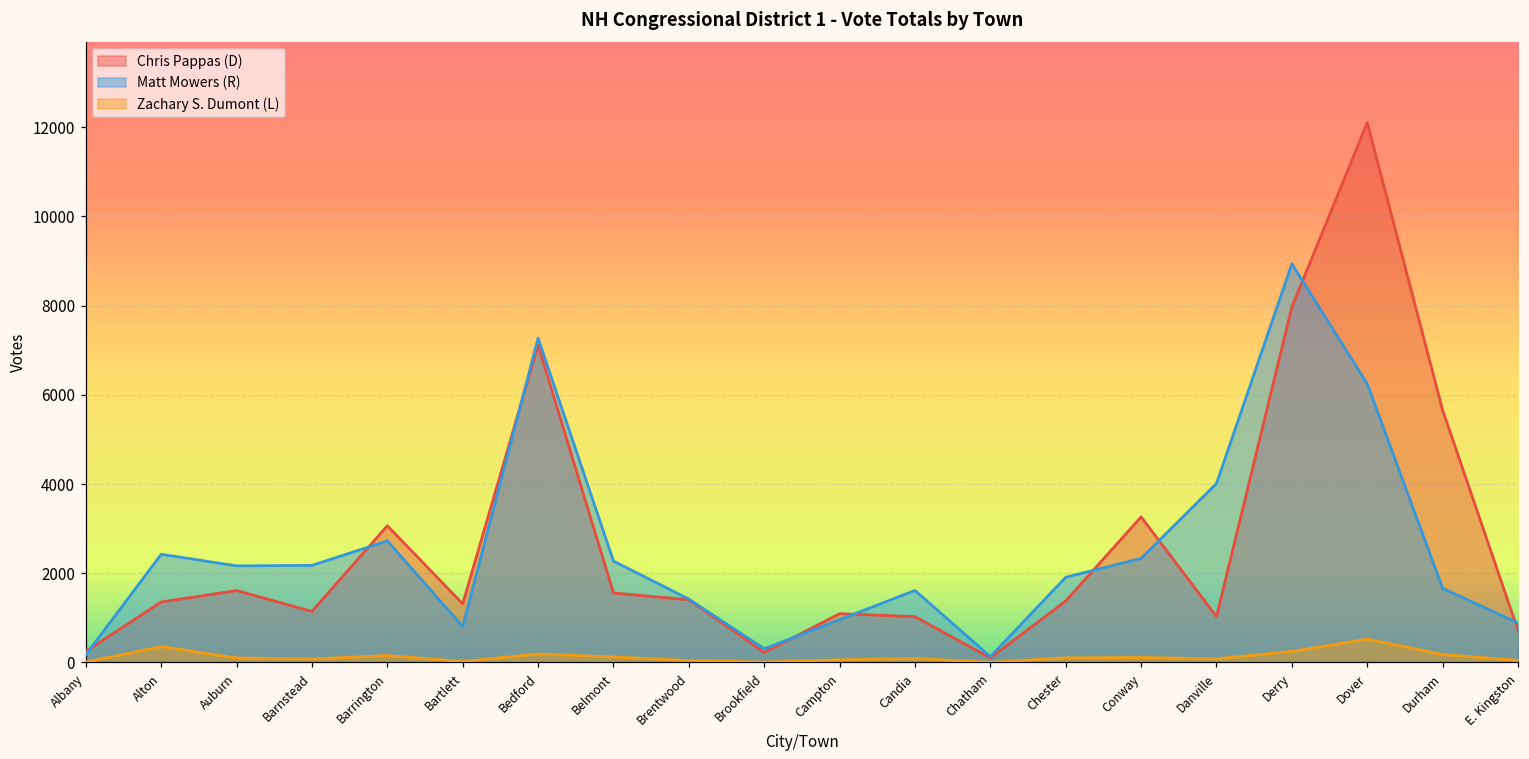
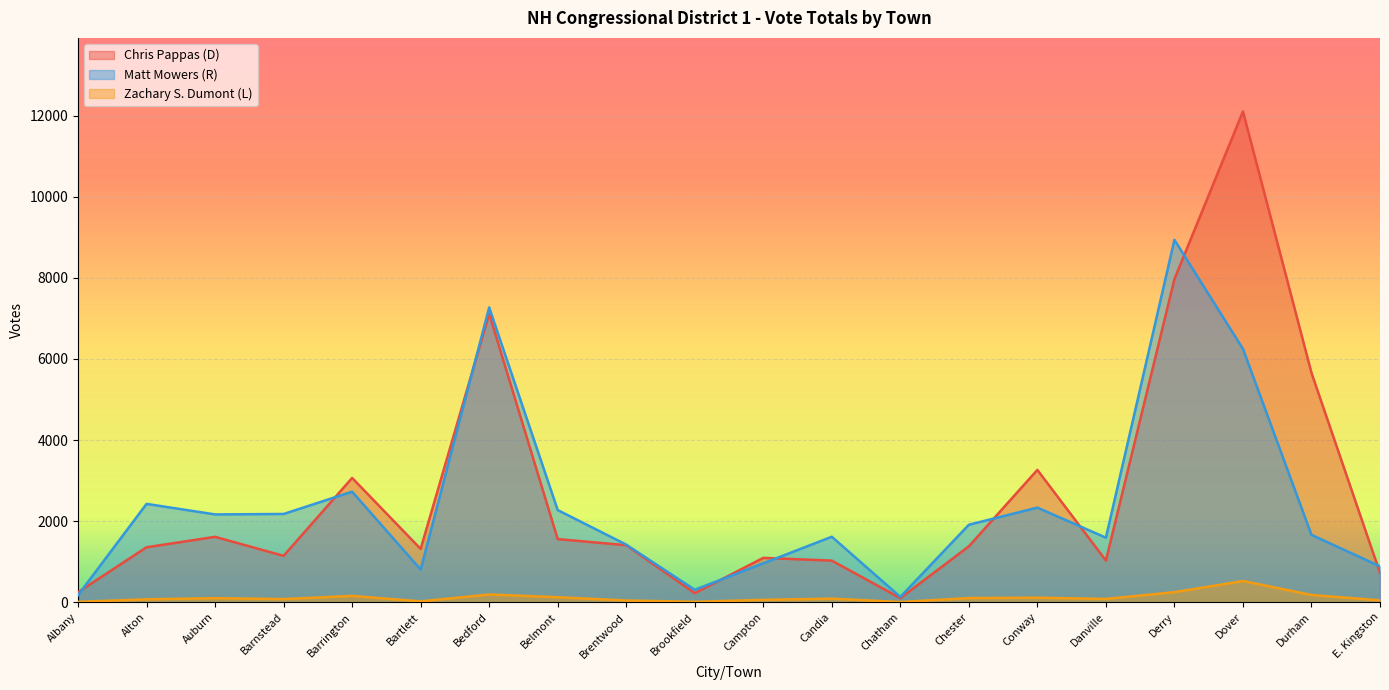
  {
    "Chris Pappas (D)": {
      "Albany": 200,
      "Alton": 1400,
      "Auburn": 1600,
      "Barnstead": 1100,
      "Barrington": 3100,
      "Bartlett": 1300,
      "Bedford": 7100,
      "Belmont": 1600,
      "Brookfield": 200,
      "Campton": 1100,
      "Candia": 1000,
      "Chester": 1400,
      "Conway": 3300,
      "Danville": 1000,
      "Derry": 8000,
      "Dover": 12100,
      "Durham": 5700,
      "E. Kingston": 700
    },
    "Matt Mowers (R)": {
      "Albany": 200,
      "Alton": 2400,
      "Auburn": 2200,
      "Barnstead": 2200,
      "Barrington": 2700,
      "Bartlett": 800,
      "Bedford": 7300,
      "Belmont": 2300,
      "Brookfield": 300,
      "Campton": 1000,
      "Candia": 1600,
      "Chester": 1900,
      "Conway": 2300,
-     "Danville": 4000,
+     "Danville": 1600,
      "Derry": 8900,
      "Dover": 6200,
      "Durham": 1700,
      "E. Kingston": 900
    },
    "Zachary S. Dumont (L)": {
      "Albany": 0,
-     "Alton": 400,
+     "Alton": 100,
      "Auburn": 100,
      "Barnstead": 100,
      "Barrington": 200,
      "Bartlett": 0,
      "Bedford": 200,
      "Belmont": 100,
      "Brentwood": 0,
      "Brookfield": 0,
      "Campton": 100,
      "Candia": 100,
      "Chatham": 0,
      "Chester": 100,
      "Conway": 100,
      "Danville": 100,
      "Derry": 200,
      "Dover": 500,
      "Durham": 200,
      "E. Kingston": 0
    }
  }
